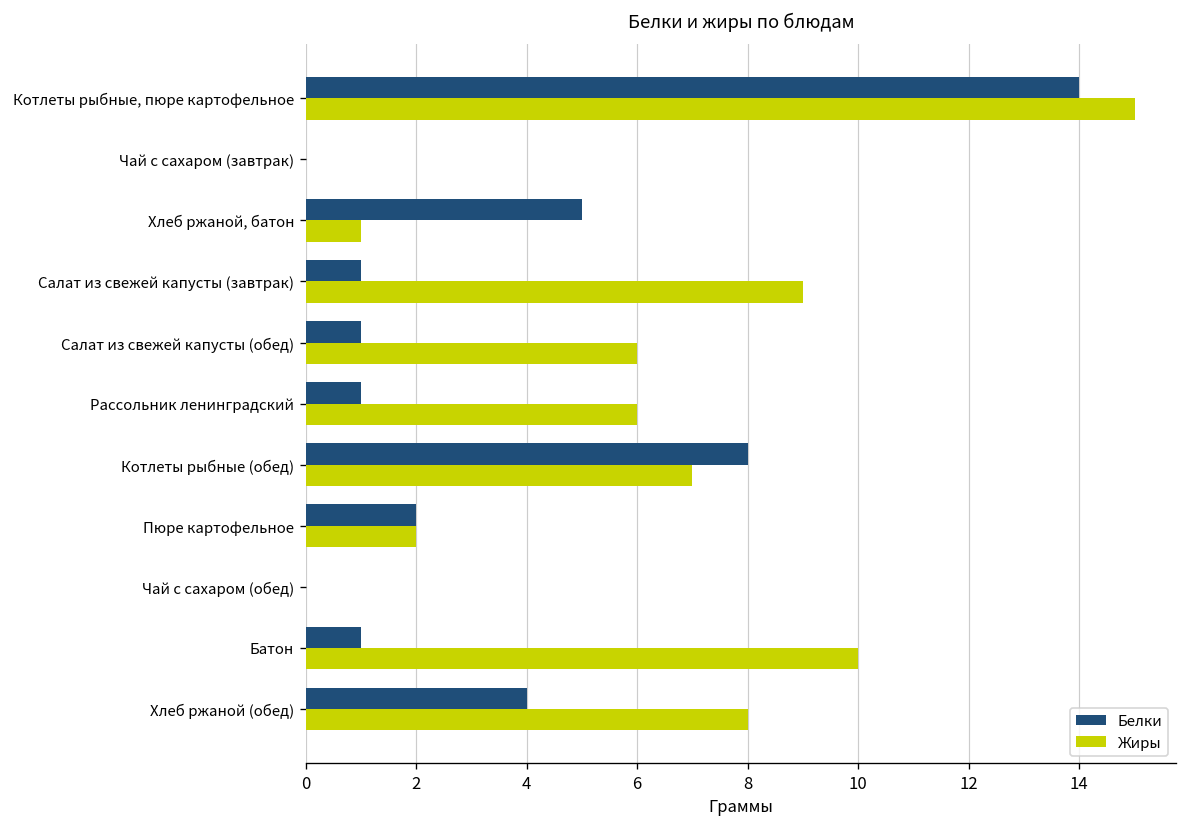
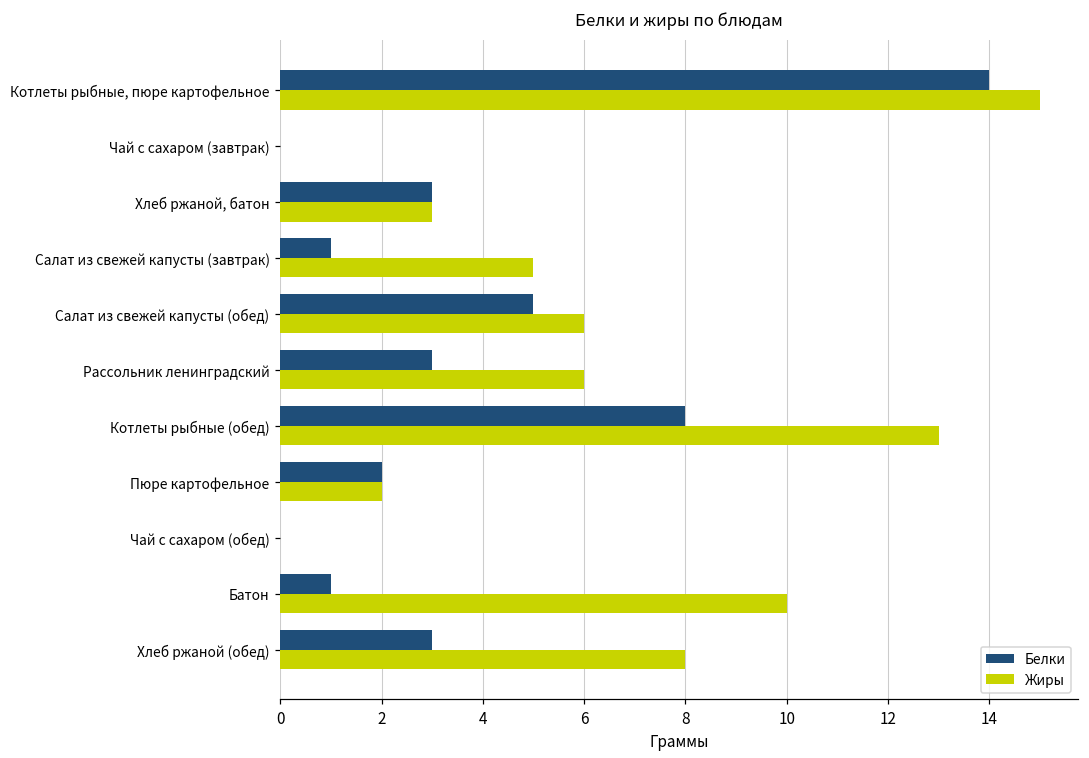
  {
    "Белки": {
      "Котлеты рыбные, пюре картофельное": 14,
      "Чай с сахаром (завтрак)": 0,
-     "Хлеб ржаной, батон": 5,
+     "Хлеб ржаной, батон": 3,
      "Салат из свежей капусты (завтрак)": 1,
-     "Салат из свежей капусты (обед)": 1,
-     "Рассольник ленинградский": 1,
+     "Салат из свежей капусты (обед)": 5,
+     "Рассольник ленинградский": 3,
      "Котлеты рыбные (обед)": 8,
      "Пюре картофельное": 2,
      "Чай с сахаром (обед)": 0,
      "Батон": 1,
-     "Хлеб ржаной (обед)": 4
+     "Хлеб ржаной (обед)": 3
    },
    "Жиры": {
      "Котлеты рыбные, пюре картофельное": 15,
      "Чай с сахаром (завтрак)": 0,
-     "Хлеб ржаной, батон": 1,
-     "Салат из свежей капусты (завтрак)": 9,
+     "Хлеб ржаной, батон": 3,
+     "Салат из свежей капусты (завтрак)": 5,
      "Салат из свежей капусты (обед)": 6,
      "Рассольник ленинградский": 6,
-     "Котлеты рыбные (обед)": 7,
+     "Котлеты рыбные (обед)": 13,
      "Пюре картофельное": 2,
      "Чай с сахаром (обед)": 0,
      "Батон": 10,
      "Хлеб ржаной (обед)": 8
    }
  }
